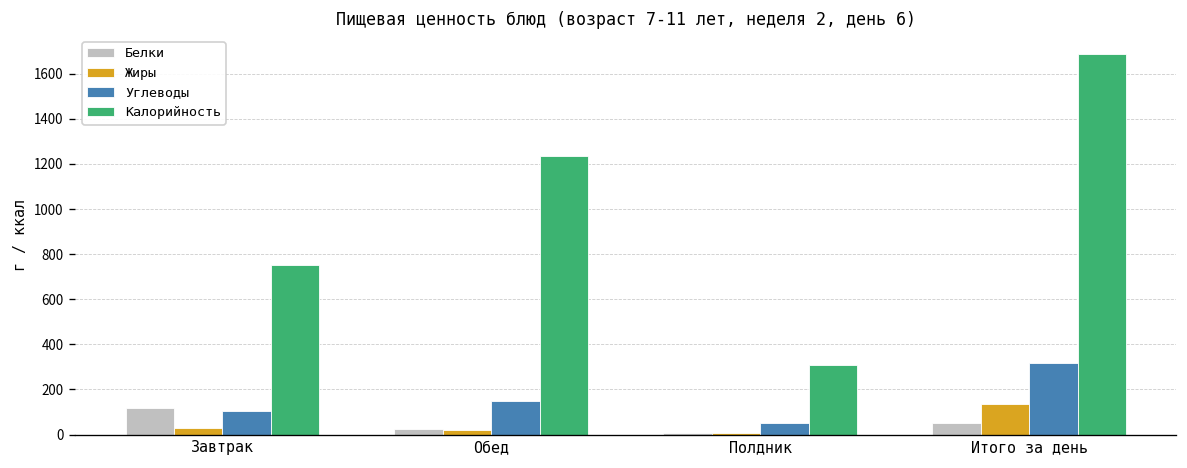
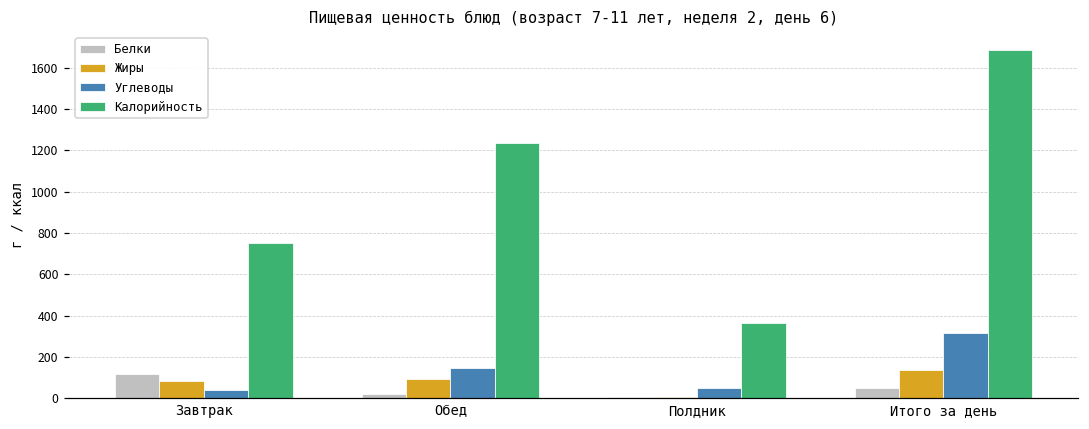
  {
    "Белки": {
      "Завтрак": 120,
      "Обед": 20,
      "Итого за день": 50
    },
    "Жиры": {
-     "Завтрак": 30,
-     "Обед": 20,
+     "Завтрак": 80,
+     "Обед": 100,
      "Итого за день": 140
    },
    "Углеводы": {
-     "Завтрак": 110,
+     "Завтрак": 40,
      "Обед": 150,
      "Полдник": 50,
      "Итого за день": 320
    },
    "Калорийность": {
      "Завтрак": 750,
      "Обед": 1230,
-     "Полдник": 310,
+     "Полдник": 370,
      "Итого за день": 1690
    }
  }
